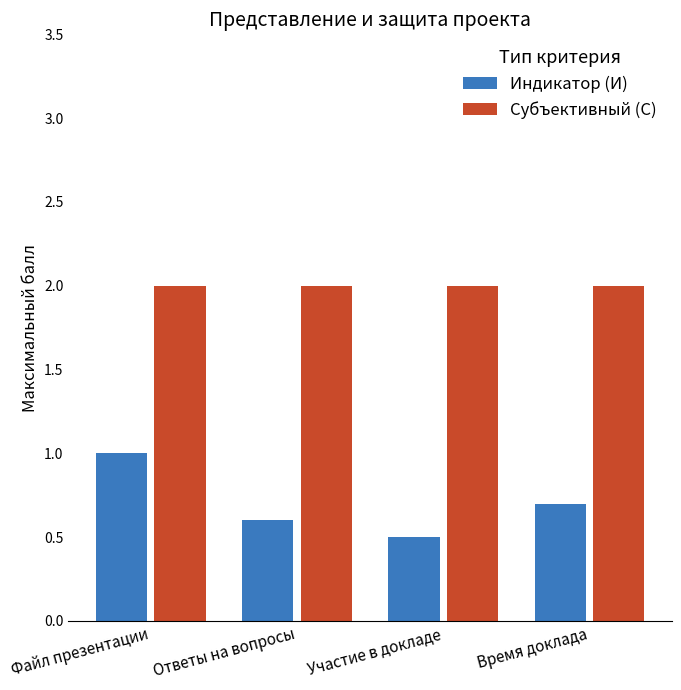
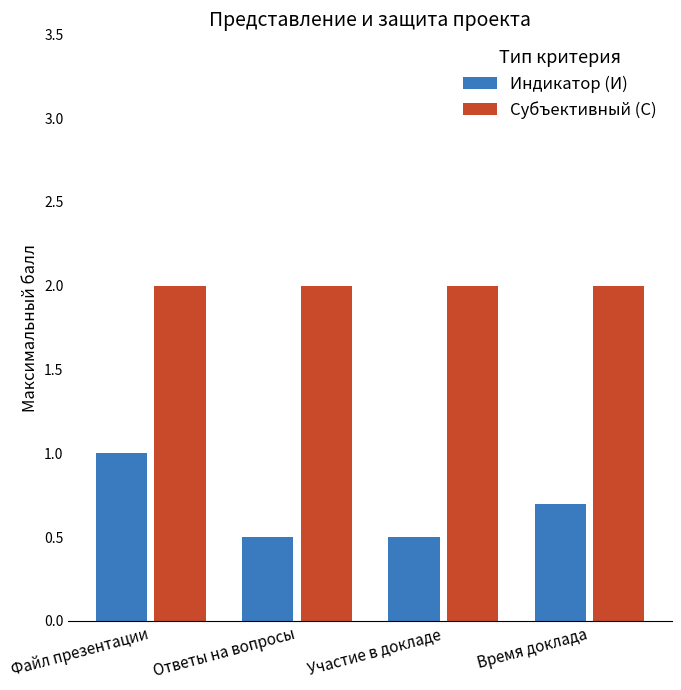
  {
    "Индикатор (И)": {
      "Файл презентации": 1.0,
-     "Ответы на вопросы": 0.6,
+     "Ответы на вопросы": 0.5,
      "Участие в докладе": 0.5,
      "Время доклада": 0.7
    },
    "Субъективный (С)": {
      "Файл презентации": 2.0,
      "Ответы на вопросы": 2.0,
      "Участие в докладе": 2.0,
      "Время доклада": 2.0
    }
  }
